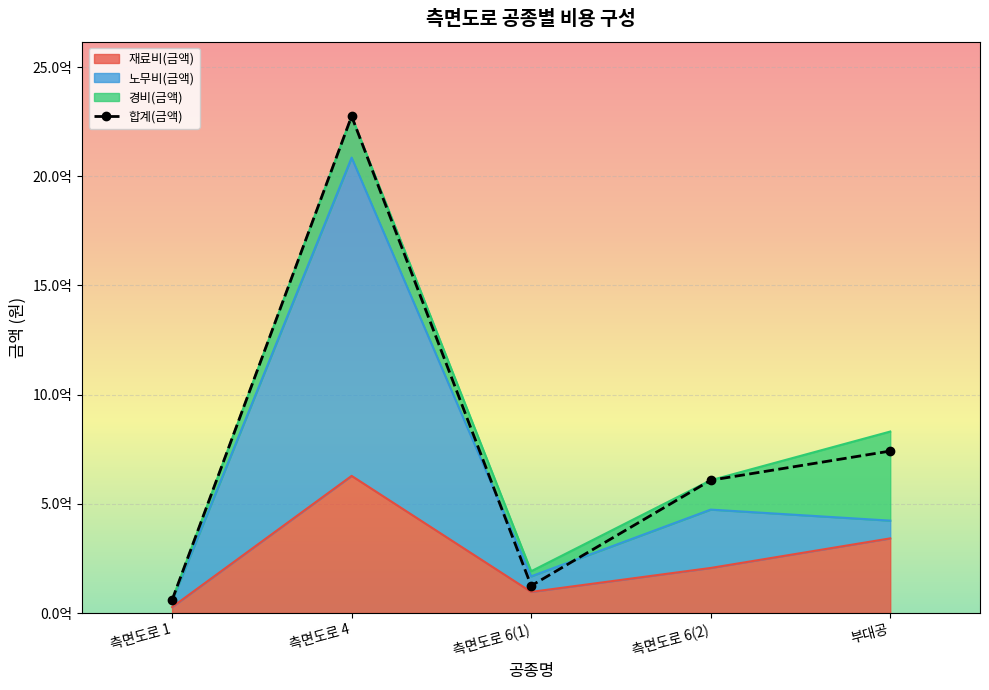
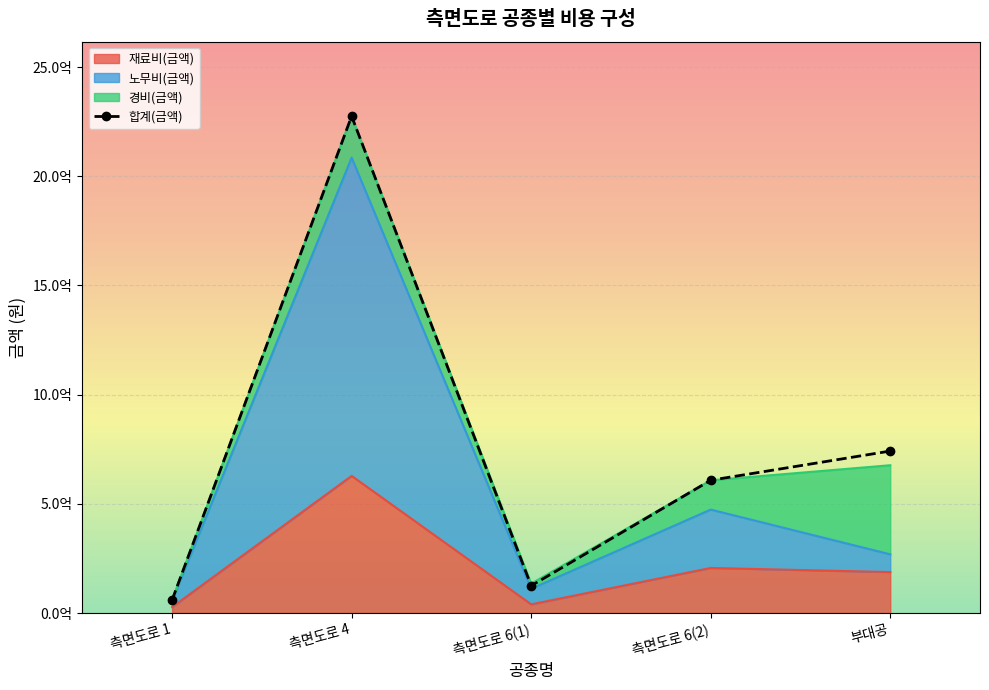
  {
    "재료비(금액)": {
      "측면도로 1": "0.3억",
      "측면도로 4": "6.3억",
-     "측면도로 6(1)": "1.0억",
+     "측면도로 6(1)": "0.4억",
      "측면도로 6(2)": "2.1억",
-     "부대공": "3.4억"
+     "부대공": "1.9억"
    },
    "노무비(금액)": {
      "측면도로 4": "14.6억",
      "측면도로 6(1)": "0.7억",
      "측면도로 6(2)": "2.7억",
      "부대공": "0.8억"
    },
    "경비(금액)": {
      "부대공": "4.1억"
    },
    "합계(금액)": {
      "부대공": "7.4억"
    }
  }
